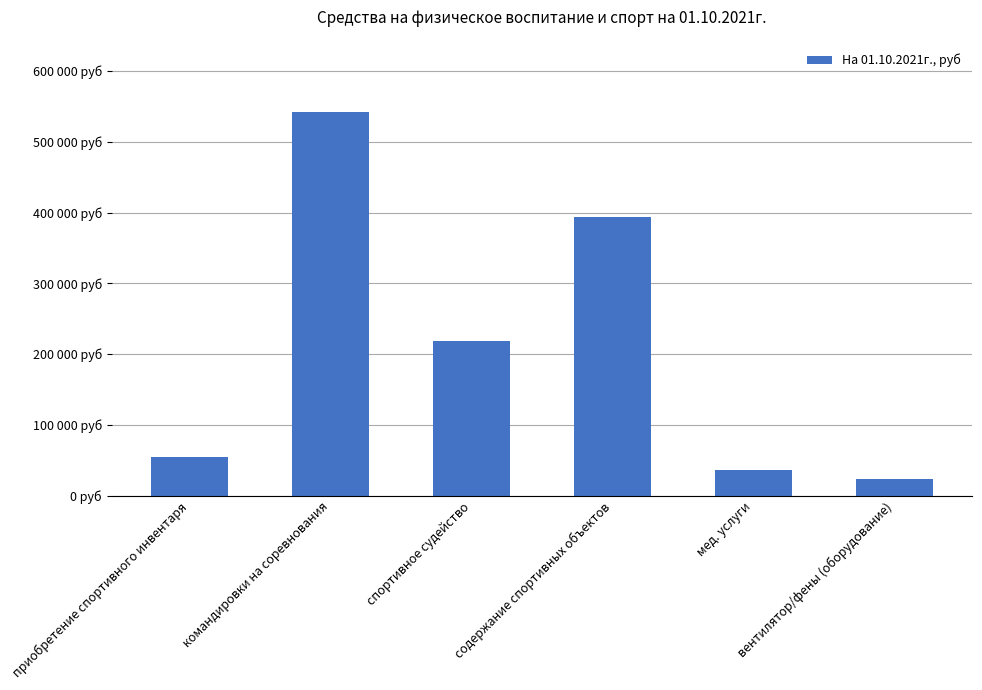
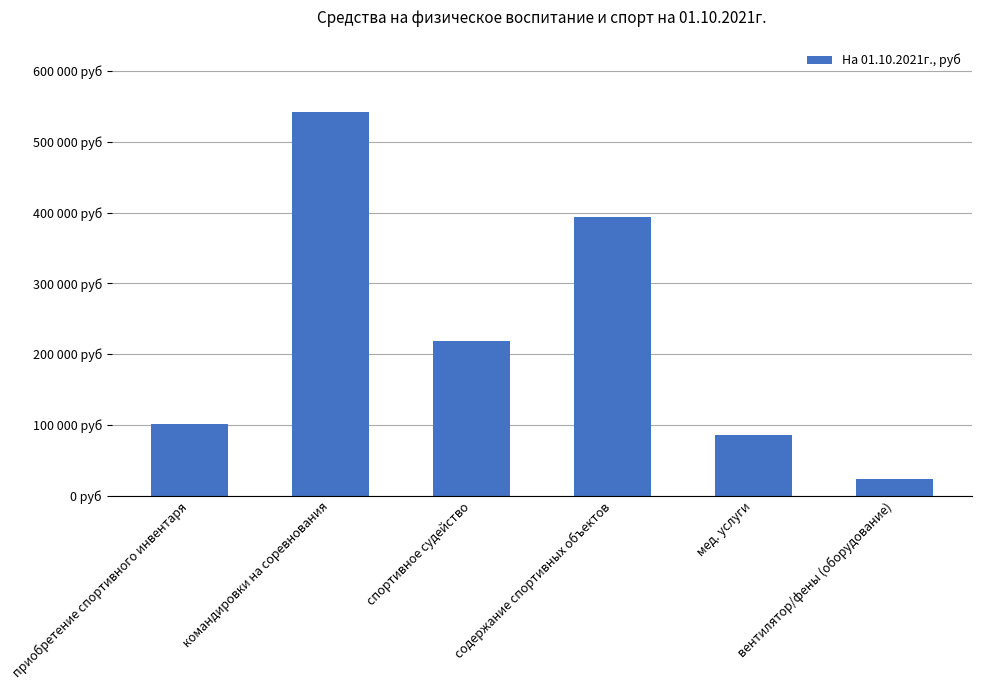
  {
-   "приобретение спортивного инвентаря": "50000 руб",
+   "приобретение спортивного инвентаря": "100000 руб",
    "командировки на соревнования": "540000 руб",
    "спортивное судейство": "220000 руб",
    "содержание спортивных объектов": "390000 руб",
-   "мед. услуги": "40000 руб",
+   "мед. услуги": "90000 руб",
    "вентилятор/фены (оборудование)": "20000 руб"
  }
